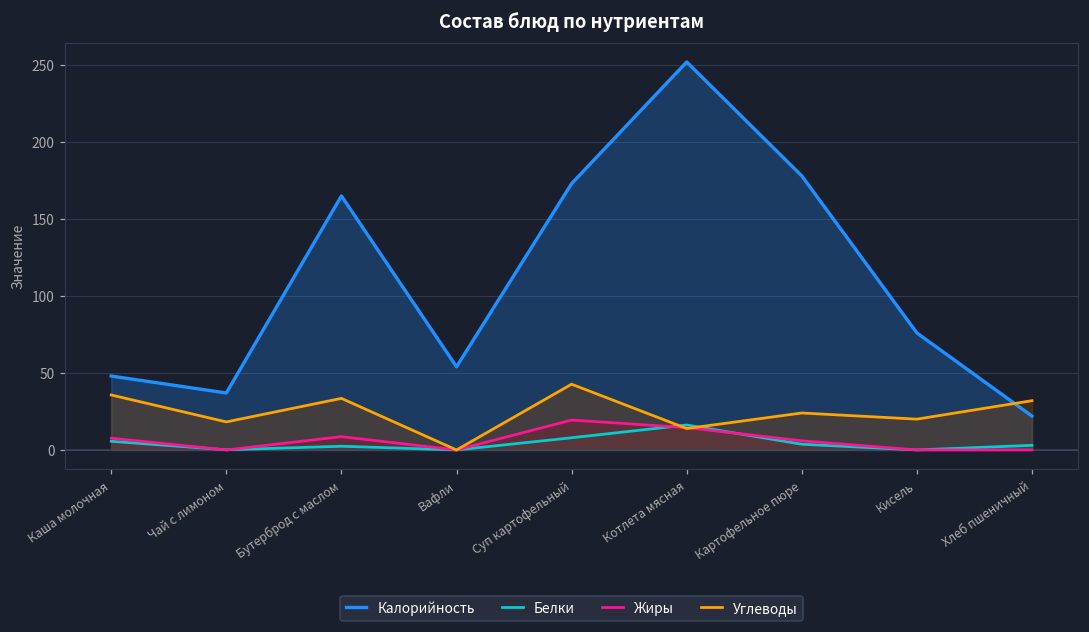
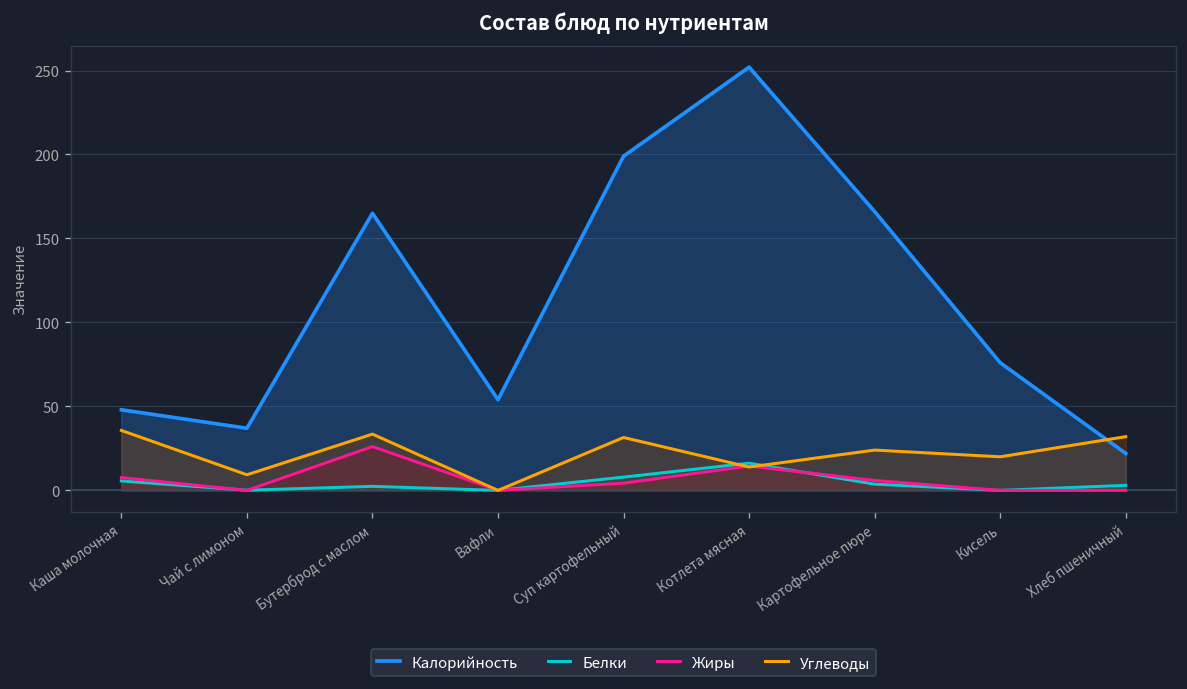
  {
    "Калорийность": {
      "Каша молочная": 48,
      "Чай с лимоном": 37,
      "Бутерброд с маслом": 165,
      "Вафли": 54,
-     "Суп картофельный": 173,
+     "Суп картофельный": 199,
      "Котлета мясная": 252,
-     "Картофельное пюре": 178,
+     "Картофельное пюре": 166,
      "Кисель": 76,
      "Хлеб пшеничный": 22
    },
    "Белки": {
      "Каша молочная": 6,
      "Бутерброд с маслом": 2,
      "Суп картофельный": 8,
      "Картофельное пюре": 4,
      "Хлеб пшеничный": 3
    },
    "Жиры": {
      "Каша молочная": 8,
-     "Бутерброд с маслом": 9,
-     "Суп картофельный": 19,
+     "Бутерброд с маслом": 26,
+     "Суп картофельный": 4,
      "Картофельное пюре": 6,
      "Хлеб пшеничный": 0
    },
    "Углеводы": {
      "Каша молочная": 36,
-     "Чай с лимоном": 18,
+     "Чай с лимоном": 9,
      "Бутерброд с маслом": 34,
-     "Суп картофельный": 43,
+     "Суп картофельный": 32,
      "Картофельное пюре": 24,
      "Кисель": 20,
      "Хлеб пшеничный": 32
    }
  }
